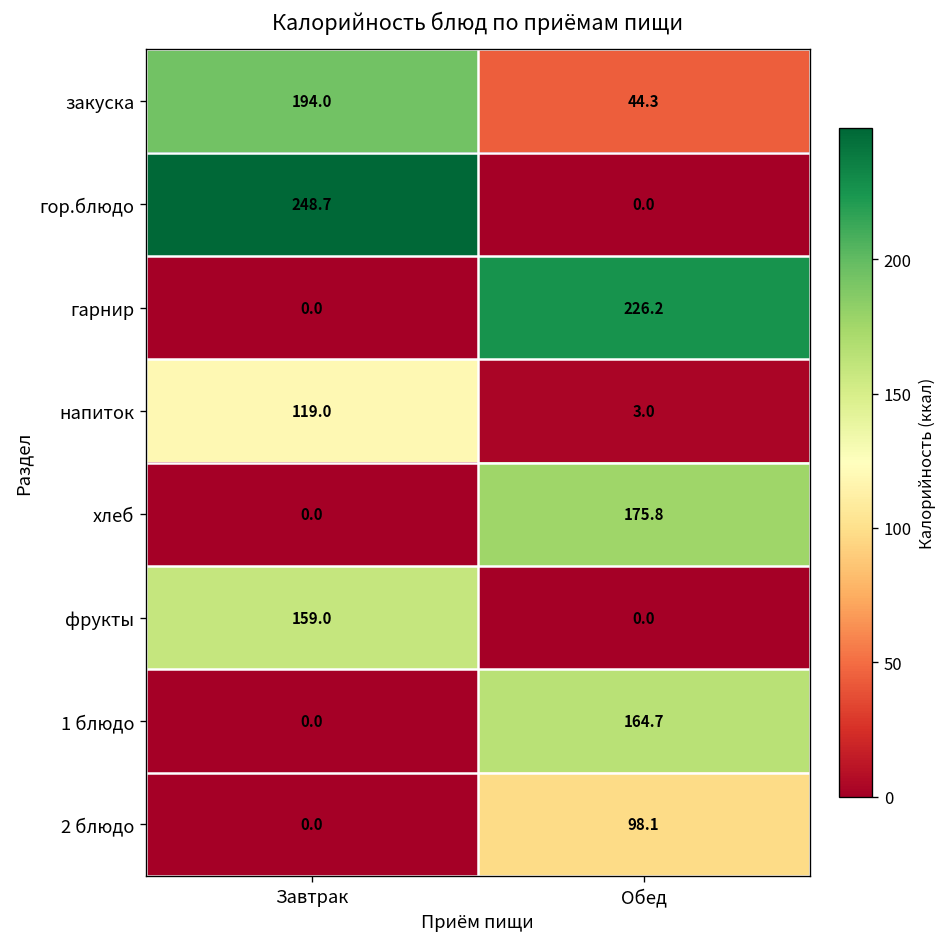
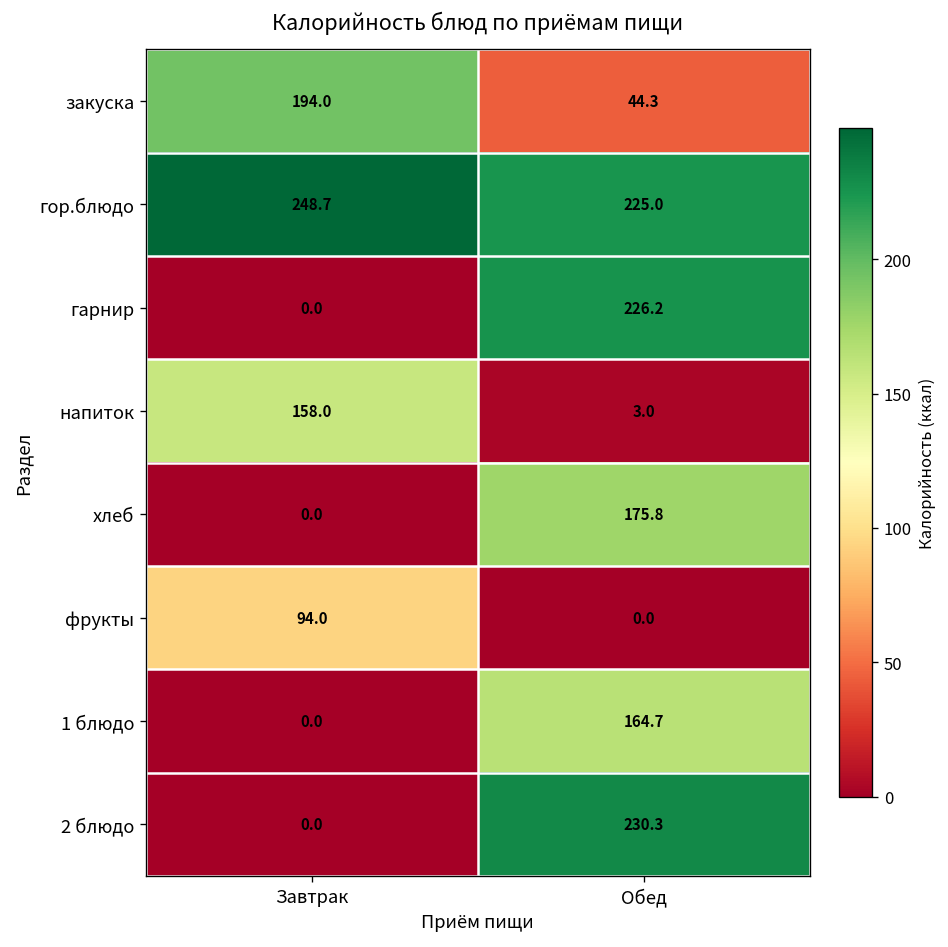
  {
    "закуска": {
      "Завтрак": 194.0,
      "Обед": 44.3
    },
    "гор.блюдо": {
      "Завтрак": 248.7,
-     "Обед": 0.0
+     "Обед": 225.0
    },
    "гарнир": {
      "Завтрак": 0.0,
      "Обед": 226.2
    },
    "напиток": {
-     "Завтрак": 119.0,
+     "Завтрак": 158.0,
      "Обед": 3.0
    },
    "хлеб": {
      "Завтрак": 0.0,
      "Обед": 175.8
    },
    "фрукты": {
-     "Завтрак": 159.0,
+     "Завтрак": 94.0,
      "Обед": 0.0
    },
    "1 блюдо": {
      "Завтрак": 0.0,
      "Обед": 164.7
    },
    "2 блюдо": {
      "Завтрак": 0.0,
-     "Обед": 98.1
+     "Обед": 230.3
    }
  }
